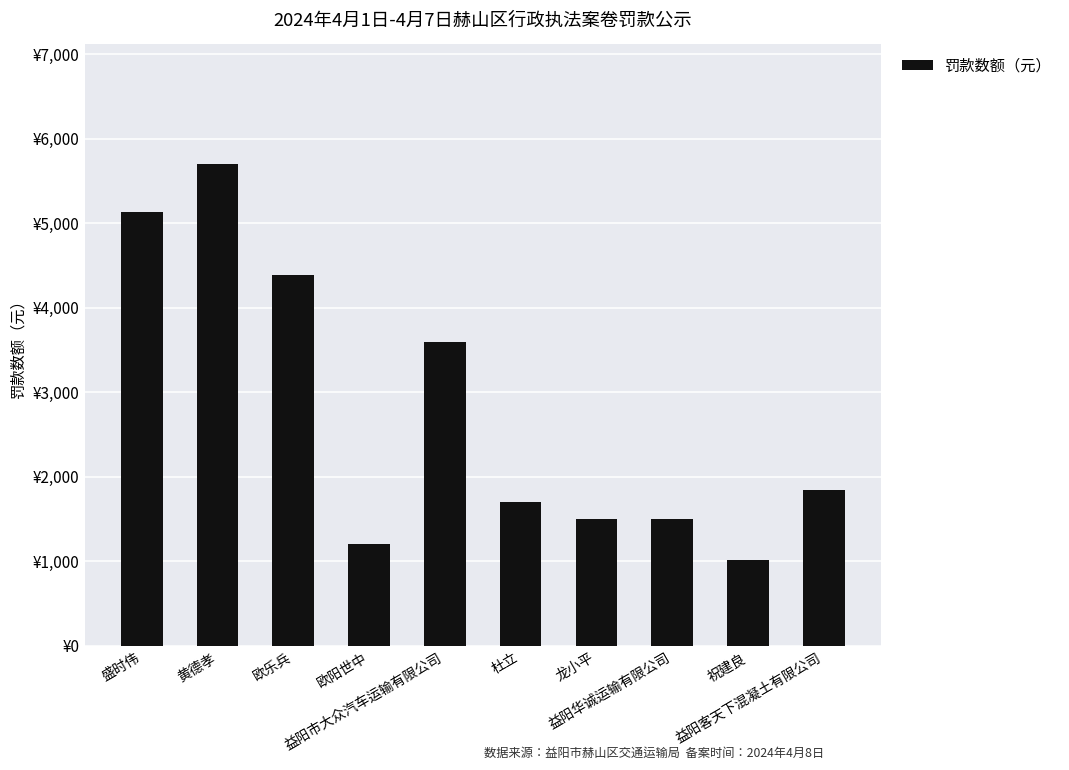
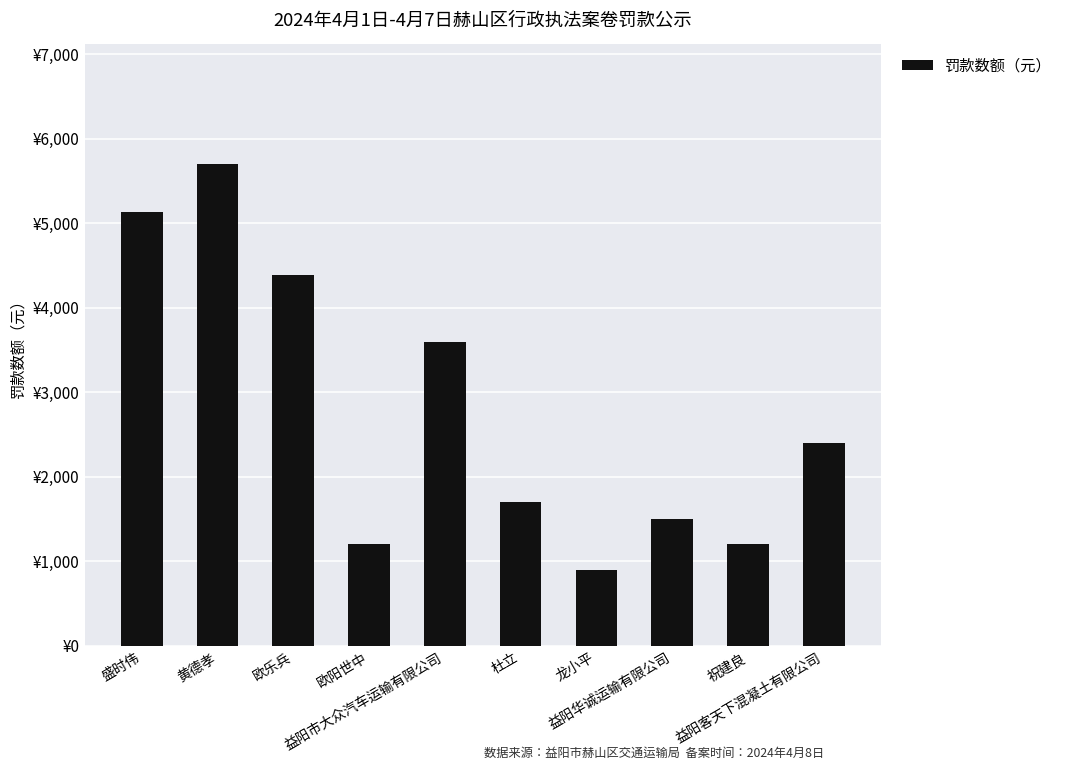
  {
    "盛时伟": "¥5,100",
    "黄德孝": "¥5,700",
    "欧乐兵": "¥4,400",
    "欧阳世中": "¥1,200",
    "益阳市大众汽车运输有限公司": "¥3,600",
    "杜立": "¥1,700",
-   "龙小平": "¥1,500",
+   "龙小平": "¥900",
    "益阳华诚运输有限公司": "¥1,500",
-   "祝建良": "¥1,000",
-   "益阳客天下混凝土有限公司": "¥1,800"
+   "祝建良": "¥1,200",
+   "益阳客天下混凝土有限公司": "¥2,400"
  }
